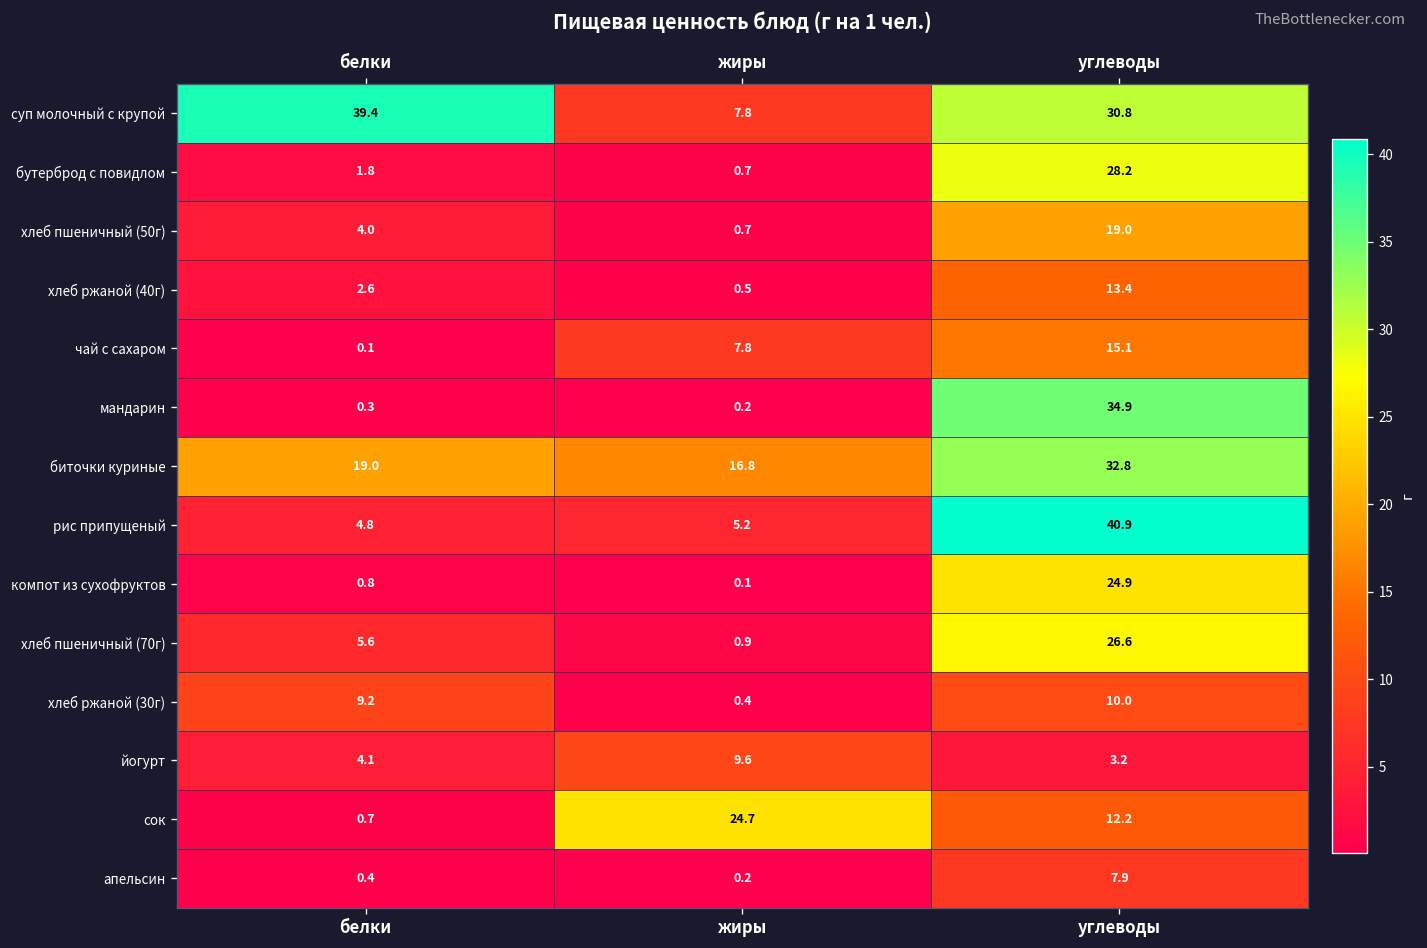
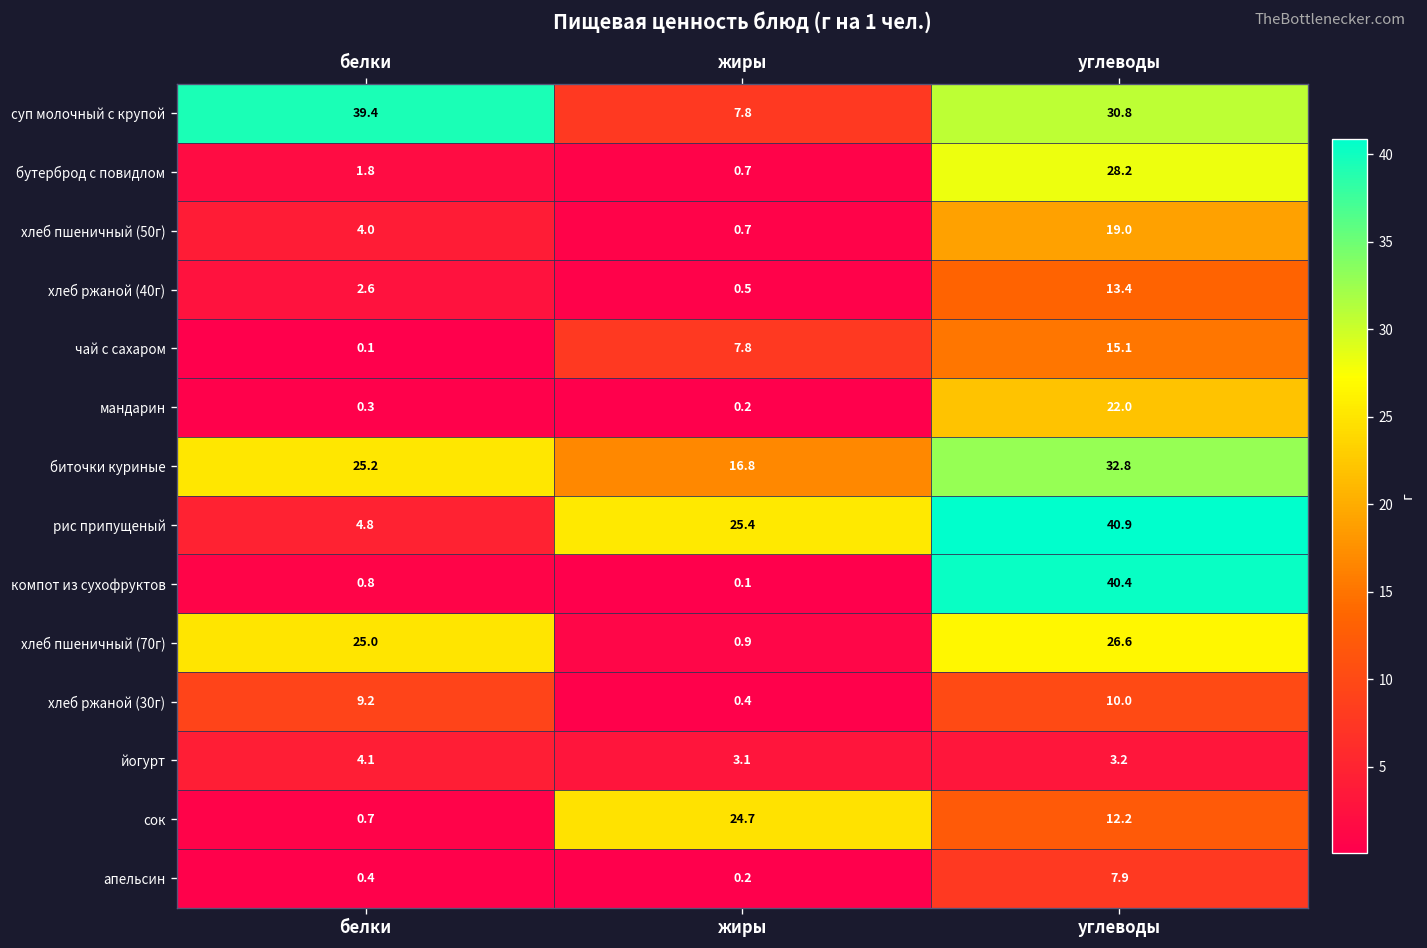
  {
    "суп молочный с крупой": {
      "белки": 39.4,
      "жиры": 7.8,
      "углеводы": 30.8
    },
    "бутерброд с повидлом": {
      "белки": 1.8,
      "жиры": 0.7,
      "углеводы": 28.2
    },
    "хлеб пшеничный (50г)": {
      "белки": 4.0,
      "жиры": 0.7,
      "углеводы": 19.0
    },
    "хлеб ржаной (40г)": {
      "белки": 2.6,
      "жиры": 0.5,
      "углеводы": 13.4
    },
    "чай с сахаром": {
      "белки": 0.1,
      "жиры": 7.8,
      "углеводы": 15.1
    },
    "мандарин": {
      "белки": 0.3,
      "жиры": 0.2,
-     "углеводы": 34.9
+     "углеводы": 22.0
    },
    "биточки куриные": {
-     "белки": 19.0,
+     "белки": 25.2,
      "жиры": 16.8,
      "углеводы": 32.8
    },
    "рис припущеный": {
      "белки": 4.8,
-     "жиры": 5.2,
+     "жиры": 25.4,
      "углеводы": 40.9
    },
    "компот из сухофруктов": {
      "белки": 0.8,
      "жиры": 0.1,
-     "углеводы": 24.9
+     "углеводы": 40.4
    },
    "хлеб пшеничный (70г)": {
-     "белки": 5.6,
+     "белки": 25.0,
      "жиры": 0.9,
      "углеводы": 26.6
    },
    "хлеб ржаной (30г)": {
      "белки": 9.2,
      "жиры": 0.4,
      "углеводы": 10.0
    },
    "йогурт": {
      "белки": 4.1,
-     "жиры": 9.6,
+     "жиры": 3.1,
      "углеводы": 3.2
    },
    "сок": {
      "белки": 0.7,
      "жиры": 24.7,
      "углеводы": 12.2
    },
    "апельсин": {
      "белки": 0.4,
      "жиры": 0.2,
      "углеводы": 7.9
    }
  }
